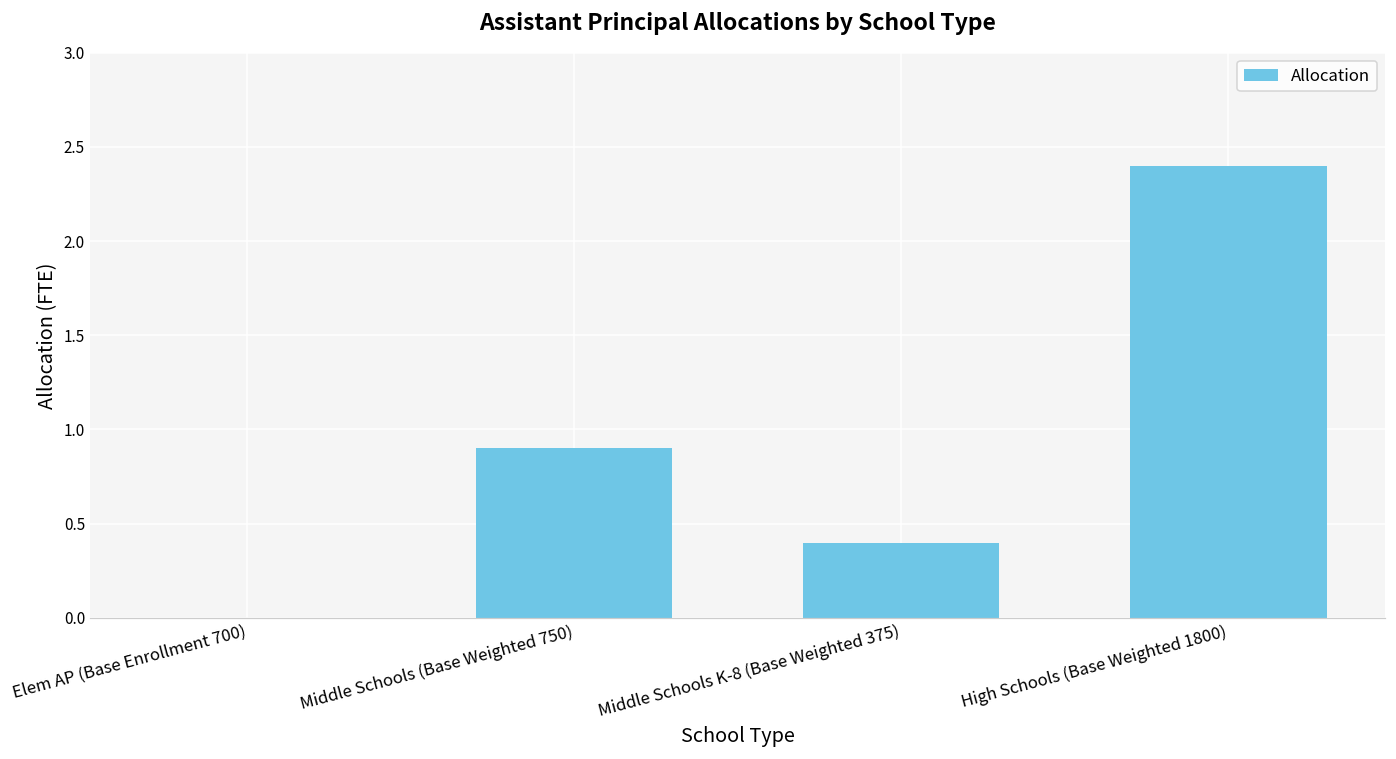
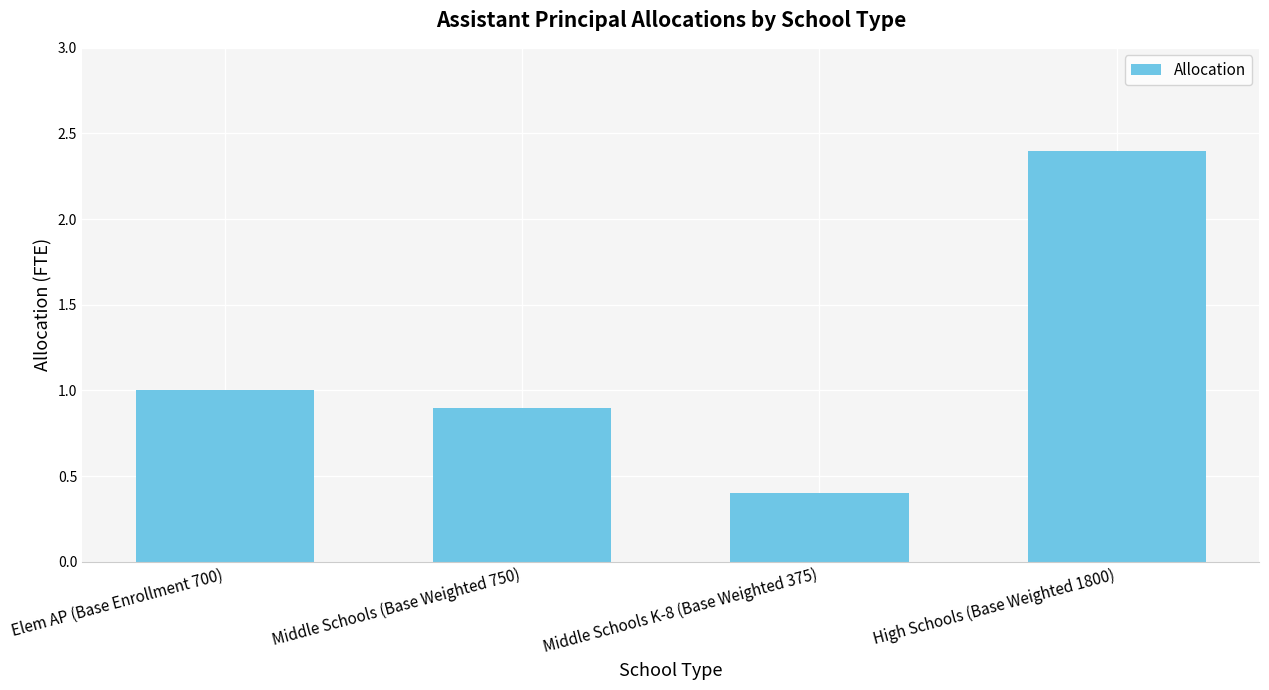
  {
-   "Elem AP (Base Enrollment 700)": 0,
+   "Elem AP (Base Enrollment 700)": 1,
    "Middle Schools (Base Weighted 750)": 0.90,
    "Middle Schools K-8 (Base Weighted 375)": 0.40,
    "High Schools (Base Weighted 1800)": 2.40
  }
